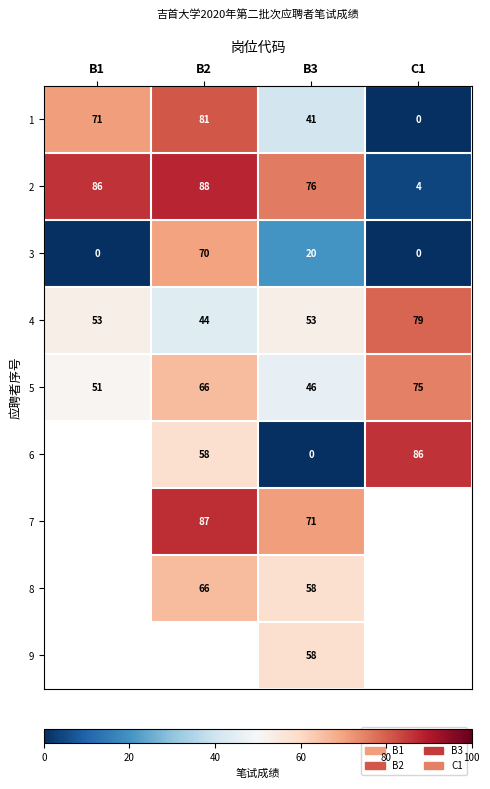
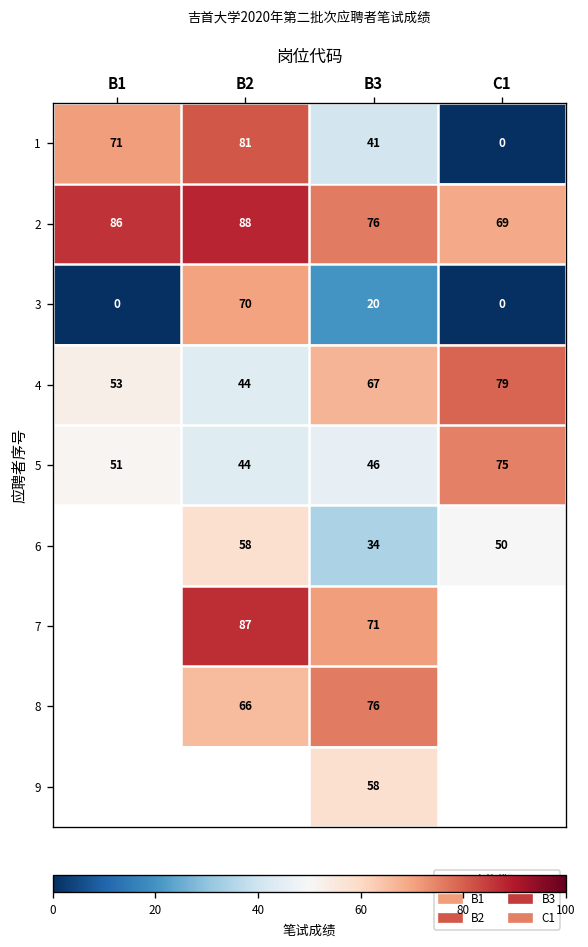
  {
    "1": {
      "B1": 71,
      "B2": 81,
      "B3": 41,
      "C1": 0
    },
    "2": {
      "B1": 86,
      "B2": 88,
      "B3": 76,
-     "C1": 4
+     "C1": 69
    },
    "3": {
      "B1": 0,
      "B2": 70,
      "B3": 20,
      "C1": 0
    },
    "4": {
      "B1": 53,
      "B2": 44,
-     "B3": 53,
+     "B3": 67,
      "C1": 79
    },
    "5": {
      "B1": 51,
-     "B2": 66,
+     "B2": 44,
      "B3": 46,
      "C1": 75
    },
    "6": {
      "B2": 58,
-     "B3": 0,
-     "C1": 86
+     "B3": 34,
+     "C1": 50
    },
    "7": {
      "B2": 87,
      "B3": 71
    },
    "8": {
      "B2": 66,
-     "B3": 58
+     "B3": 76
    },
    "9": {
      "B3": 58
    }
  }
